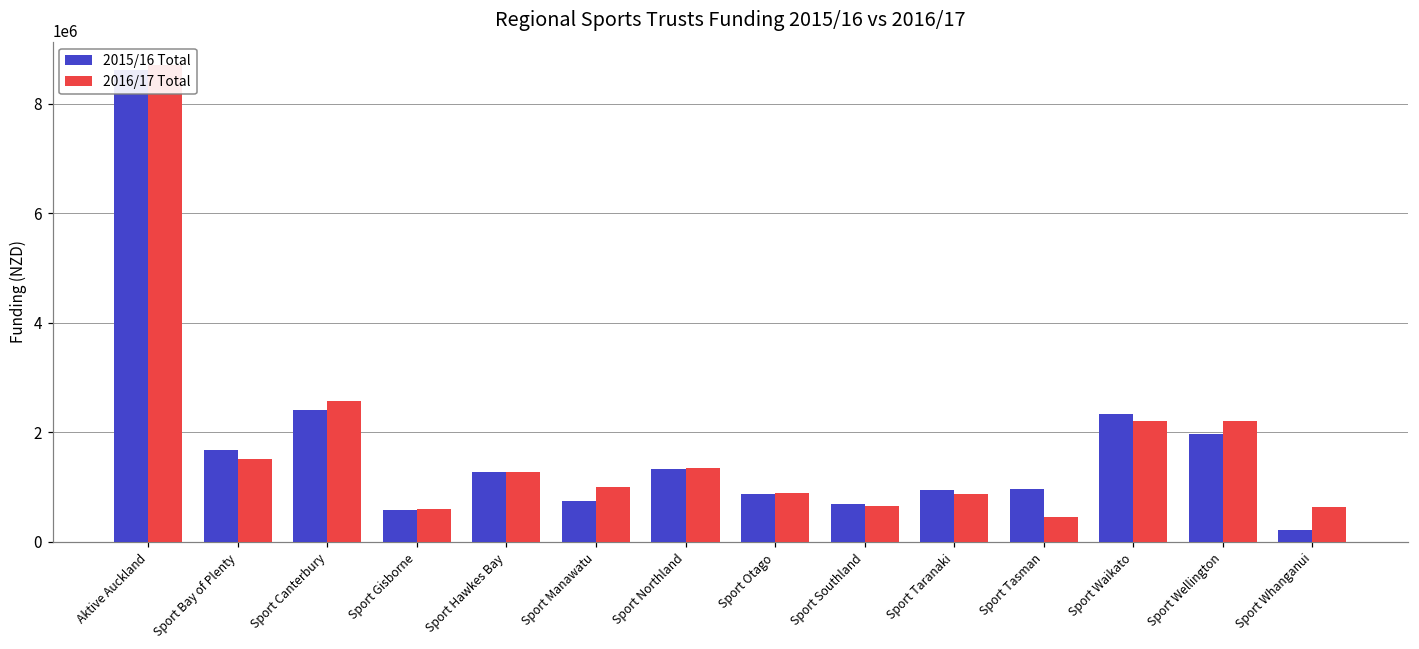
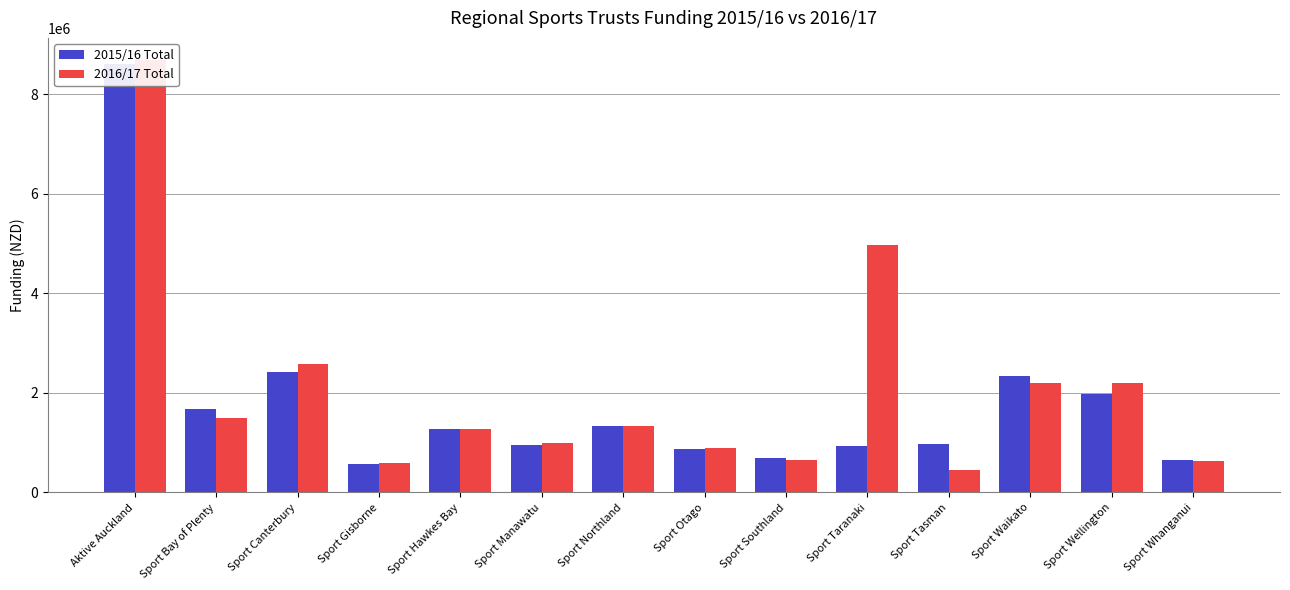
  {
    "2015/16 Total": {
      "Sport Bay of Plenty": 1700000,
      "Sport Canterbury": 2400000,
      "Sport Gisborne": 600000,
      "Sport Hawkes Bay": 1300000,
-     "Sport Manawatu": 700000,
+     "Sport Manawatu": 1000000,
      "Sport Northland": 1300000,
      "Sport Otago": 900000,
      "Sport Southland": 700000,
      "Sport Taranaki": 900000,
      "Sport Tasman": 1000000,
      "Sport Waikato": 2300000,
      "Sport Wellington": 2000000,
-     "Sport Whanganui": 200000
+     "Sport Whanganui": 600000
    },
    "2016/17 Total": {
      "Sport Bay of Plenty": 1500000,
      "Sport Canterbury": 2600000,
      "Sport Gisborne": 600000,
      "Sport Hawkes Bay": 1300000,
      "Sport Manawatu": 1000000,
      "Sport Northland": 1300000,
      "Sport Otago": 900000,
      "Sport Southland": 700000,
-     "Sport Taranaki": 900000,
+     "Sport Taranaki": 5000000,
      "Sport Tasman": 500000,
      "Sport Waikato": 2200000,
      "Sport Wellington": 2200000,
      "Sport Whanganui": 600000
    }
  }
